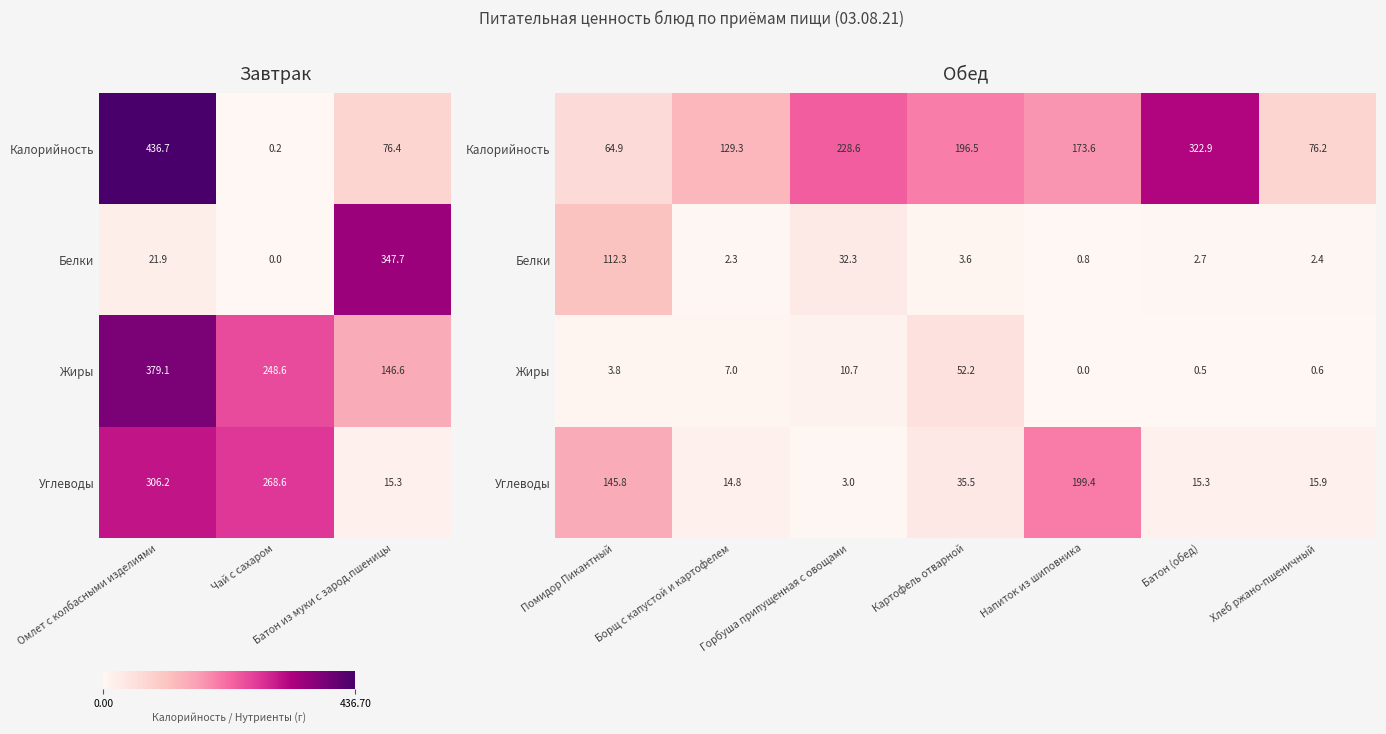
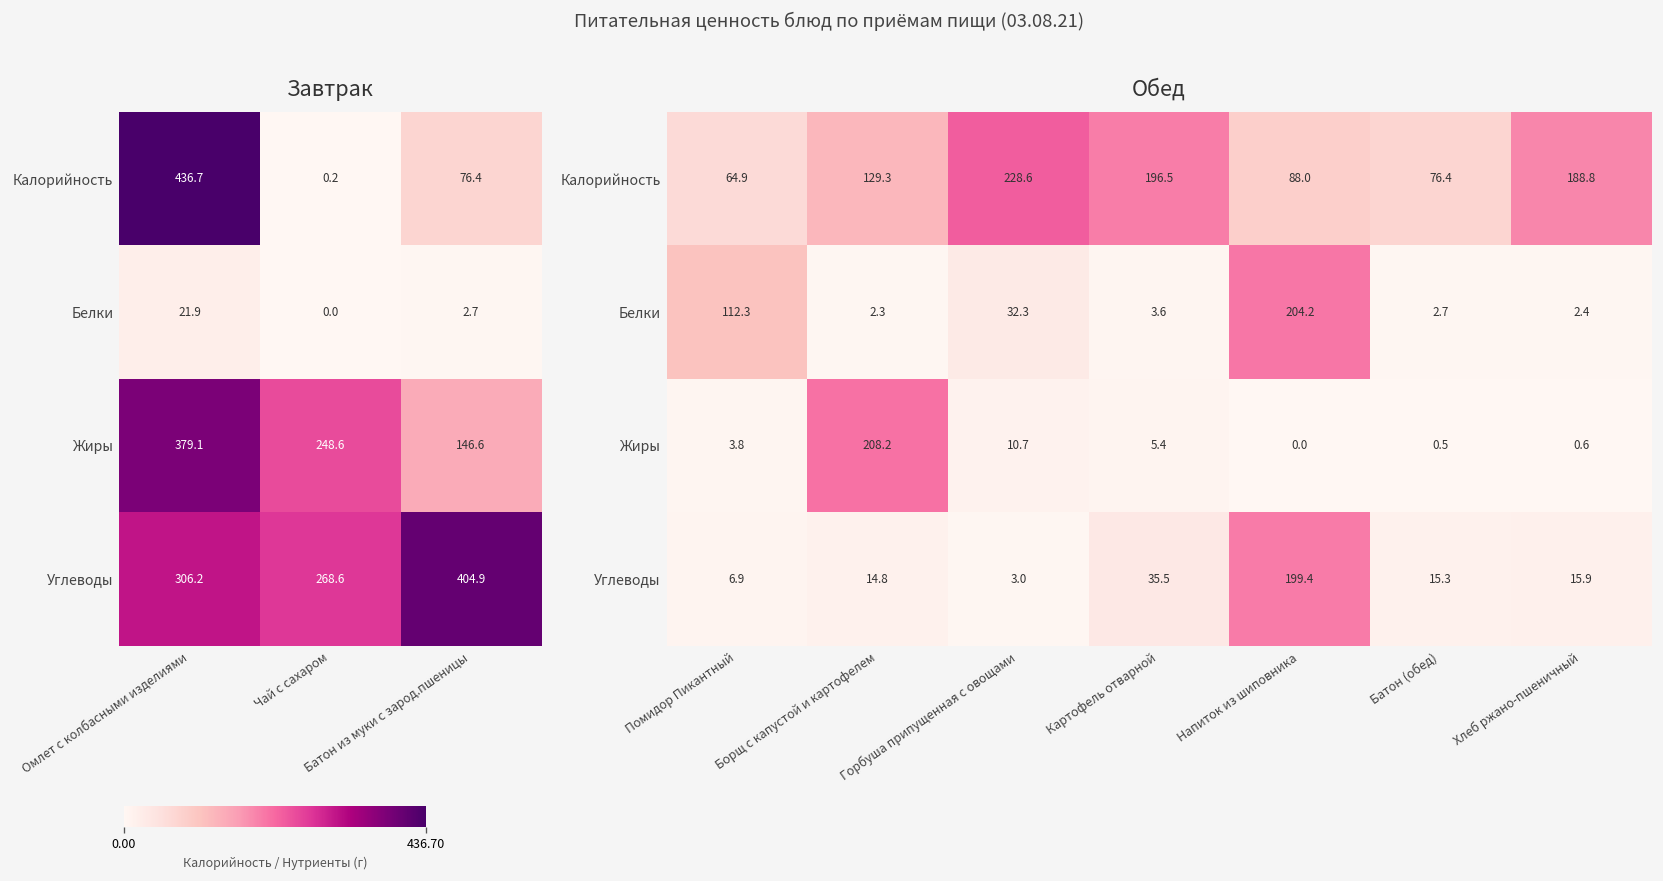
  {
    "Завтрак": {
      "Калорийность": {
        "Омлет с колбасными изделиями": 436.7,
        "Чай с сахаром": 0.2,
        "Батон из муки с зарод.пшеницы": 76.4
      },
      "Белки": {
        "Омлет с колбасными изделиями": 21.9,
        "Чай с сахаром": 0.0,
-       "Батон из муки с зарод.пшеницы": 347.7
+       "Батон из муки с зарод.пшеницы": 2.7
      },
      "Жиры": {
        "Омлет с колбасными изделиями": 379.1,
        "Чай с сахаром": 248.6,
        "Батон из муки с зарод.пшеницы": 146.6
      },
      "Углеводы": {
        "Омлет с колбасными изделиями": 306.2,
        "Чай с сахаром": 268.6,
-       "Батон из муки с зарод.пшеницы": 15.3
+       "Батон из муки с зарод.пшеницы": 404.9
      }
    },
    "Обед": {
      "Калорийность": {
        "Помидор Пикантный": 64.9,
        "Борщ с капустой и картофелем": 129.3,
        "Горбуша припущенная с овощами": 228.6,
        "Картофель отварной": 196.5,
-       "Напиток из шиповника": 173.6,
-       "Батон (обед)": 322.9,
-       "Хлеб ржано-пшеничный": 76.2
+       "Напиток из шиповника": 88.0,
+       "Батон (обед)": 76.4,
+       "Хлеб ржано-пшеничный": 188.8
      },
      "Белки": {
        "Помидор Пикантный": 112.3,
        "Борщ с капустой и картофелем": 2.3,
        "Горбуша припущенная с овощами": 32.3,
        "Картофель отварной": 3.6,
-       "Напиток из шиповника": 0.8,
+       "Напиток из шиповника": 204.2,
        "Батон (обед)": 2.7,
        "Хлеб ржано-пшеничный": 2.4
      },
      "Жиры": {
        "Помидор Пикантный": 3.8,
-       "Борщ с капустой и картофелем": 7.0,
+       "Борщ с капустой и картофелем": 208.2,
        "Горбуша припущенная с овощами": 10.7,
-       "Картофель отварной": 52.2,
+       "Картофель отварной": 5.4,
        "Напиток из шиповника": 0.0,
        "Батон (обед)": 0.5,
        "Хлеб ржано-пшеничный": 0.6
      },
      "Углеводы": {
-       "Помидор Пикантный": 145.8,
+       "Помидор Пикантный": 6.9,
        "Борщ с капустой и картофелем": 14.8,
        "Горбуша припущенная с овощами": 3.0,
        "Картофель отварной": 35.5,
        "Напиток из шиповника": 199.4,
        "Батон (обед)": 15.3,
        "Хлеб ржано-пшеничный": 15.9
      }
    }
  }
